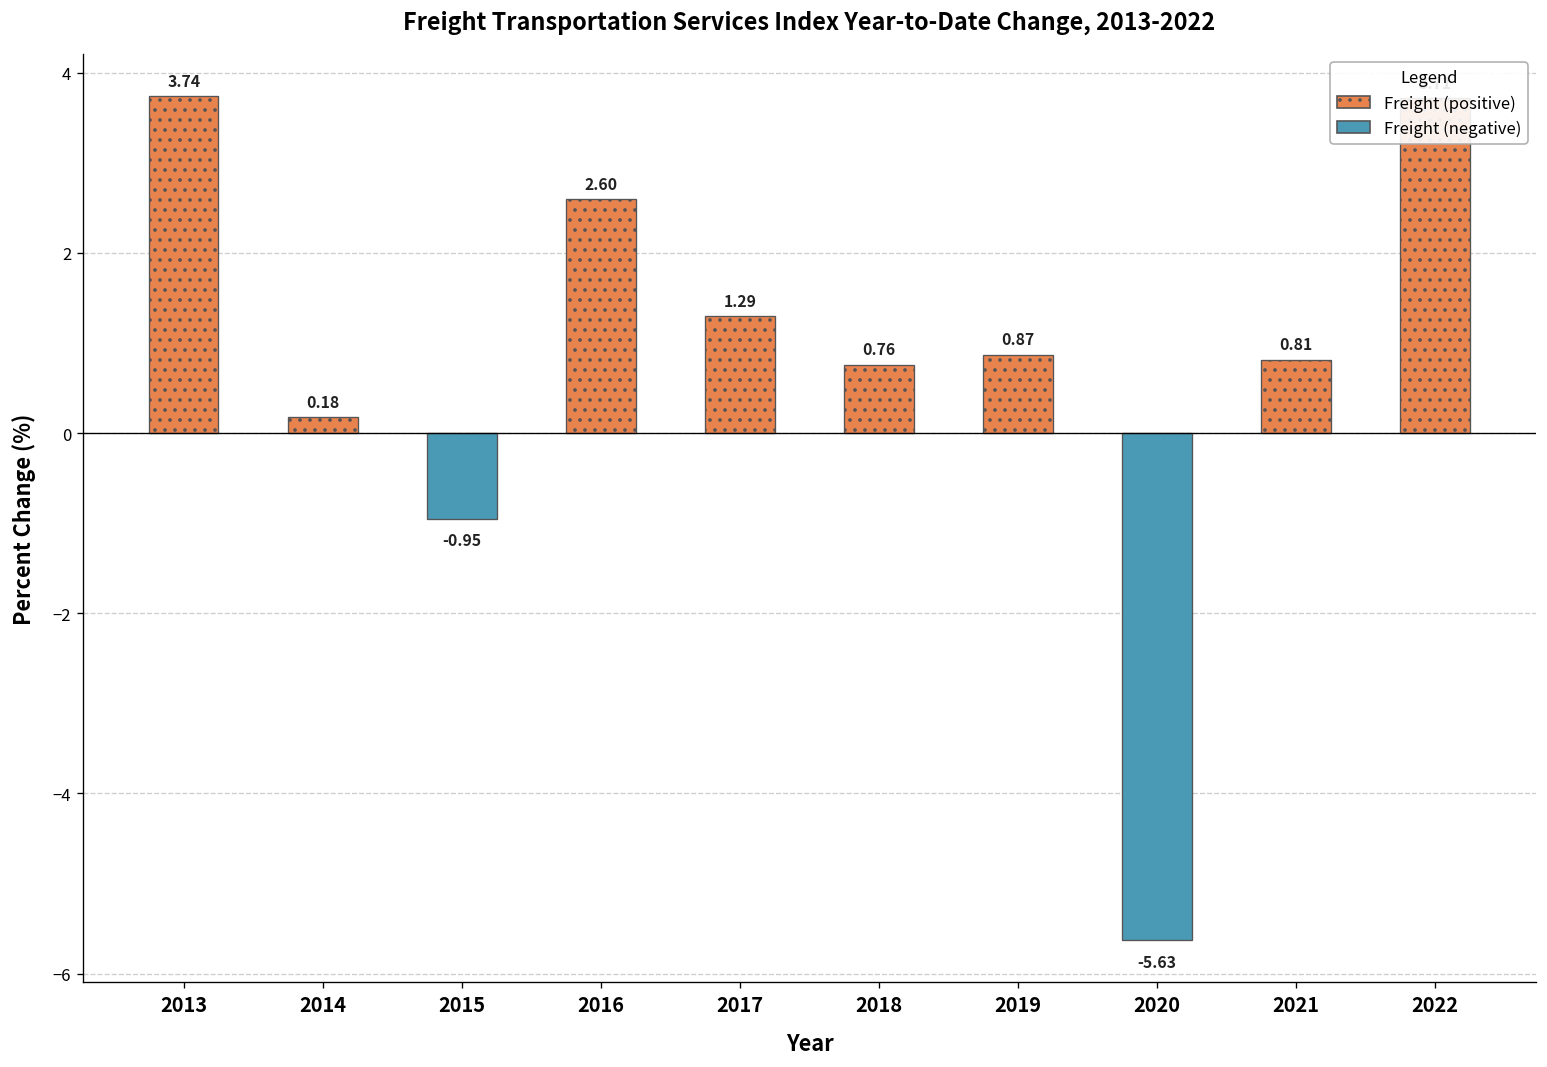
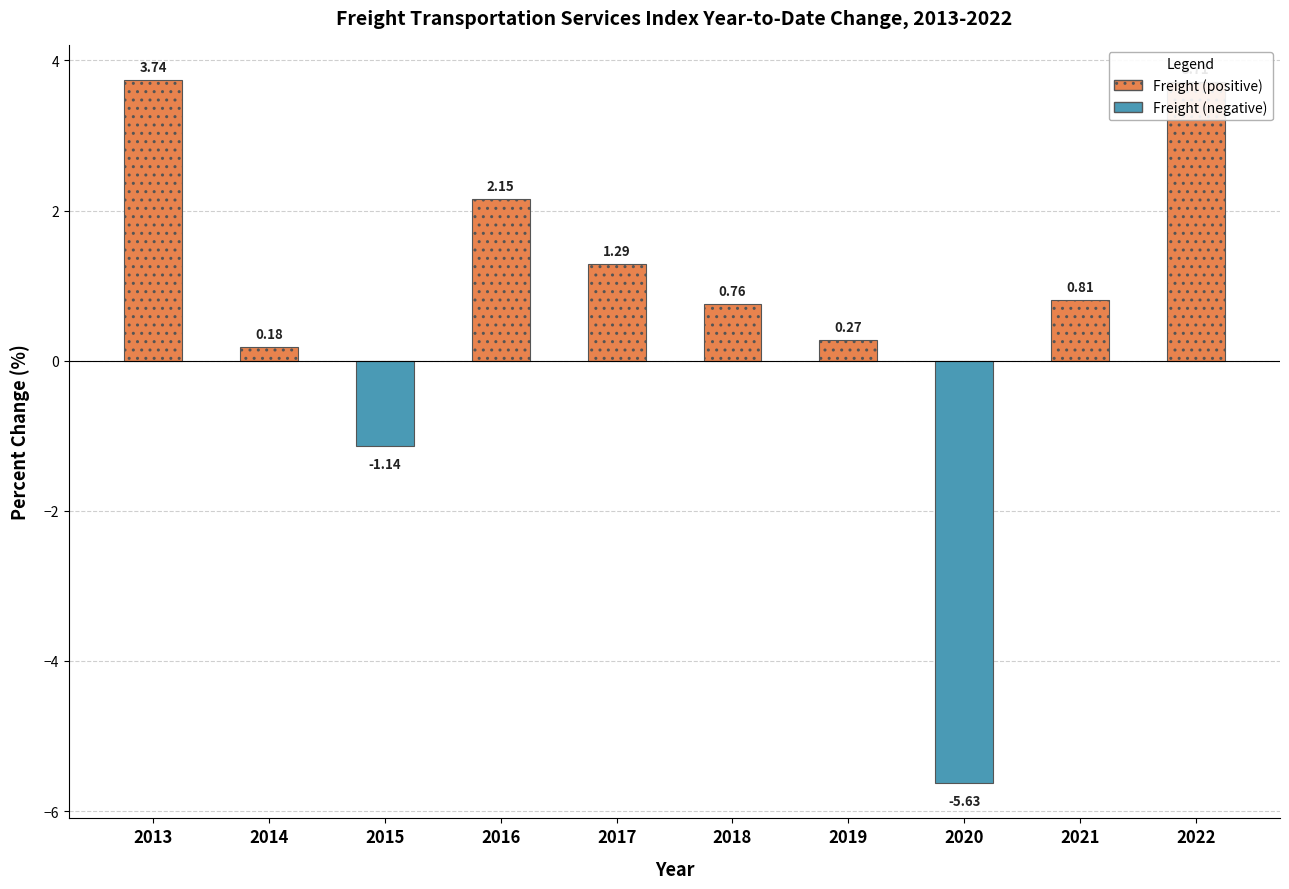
  {
    "2013": 3.74,
    "2014": 0.18,
-   "2015": -0.95,
-   "2016": 2.60,
+   "2015": -1.14,
+   "2016": 2.15,
    "2017": 1.29,
    "2018": 0.76,
-   "2019": 0.87,
+   "2019": 0.27,
    "2020": -5.63,
    "2021": 0.81
  }
